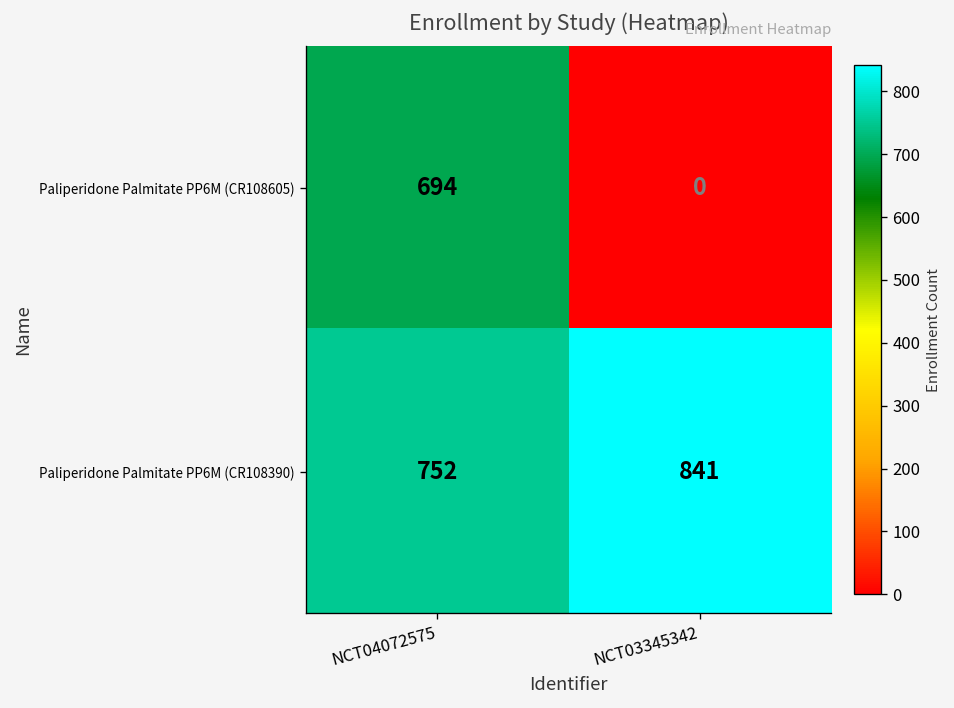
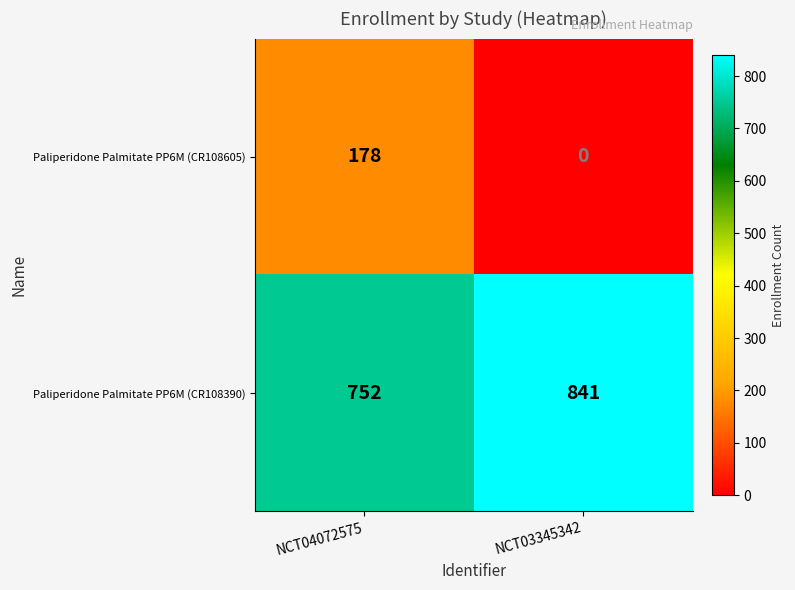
  {
    "Paliperidone Palmitate PP6M (CR108605)": {
-     "NCT04072575": 694,
+     "NCT04072575": 178,
      "NCT03345342": 0
    },
    "Paliperidone Palmitate PP6M (CR108390)": {
      "NCT04072575": 752,
      "NCT03345342": 841
    }
  }
